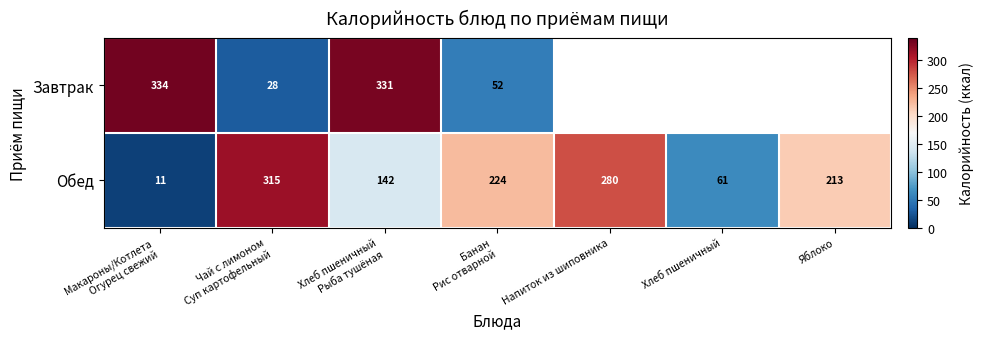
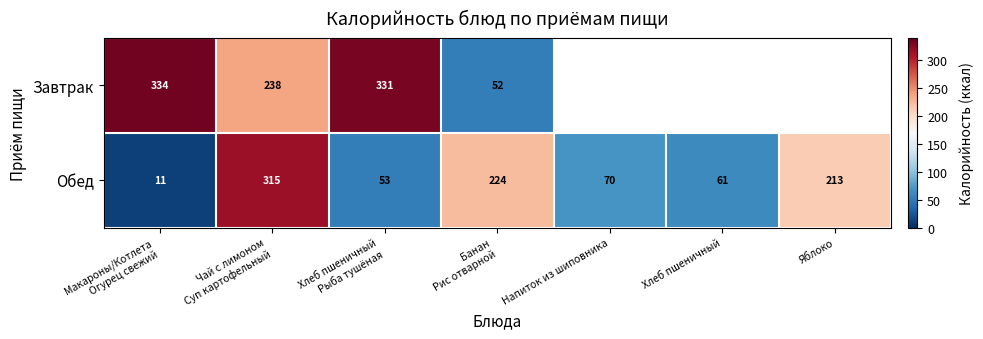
  {
    "Завтрак": {
      "Макароны/Котлета Огурец свежий": 334,
-     "Чай с лимоном Суп картофельный": 28,
+     "Чай с лимоном Суп картофельный": 238,
      "Хлеб пшеничный Рыба тушёная": 331,
      "Банан Рис отварной": 52
    },
    "Обед": {
      "Макароны/Котлета Огурец свежий": 11,
      "Чай с лимоном Суп картофельный": 315,
-     "Хлеб пшеничный Рыба тушёная": 142,
+     "Хлеб пшеничный Рыба тушёная": 53,
      "Банан Рис отварной": 224,
-     "Напиток из шиповника": 280,
+     "Напиток из шиповника": 70,
      "Хлеб пшеничный": 61,
      "Яблоко": 213
    }
  }
